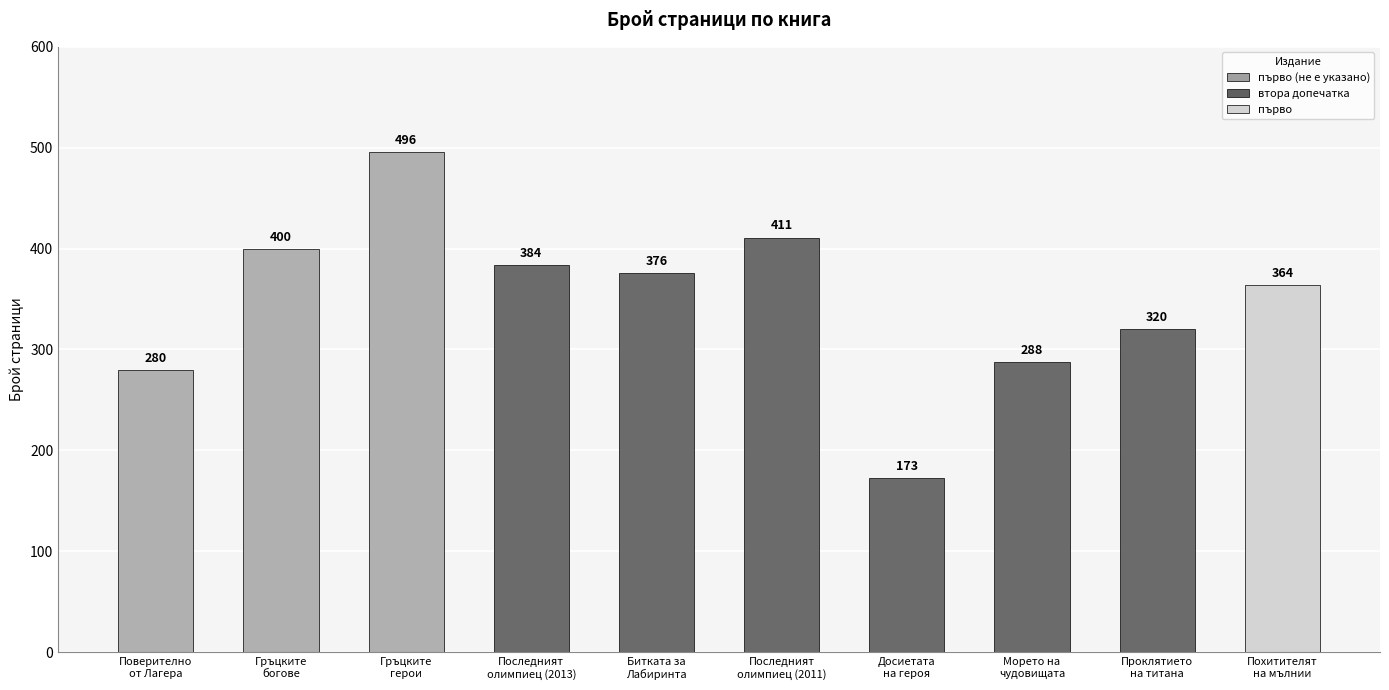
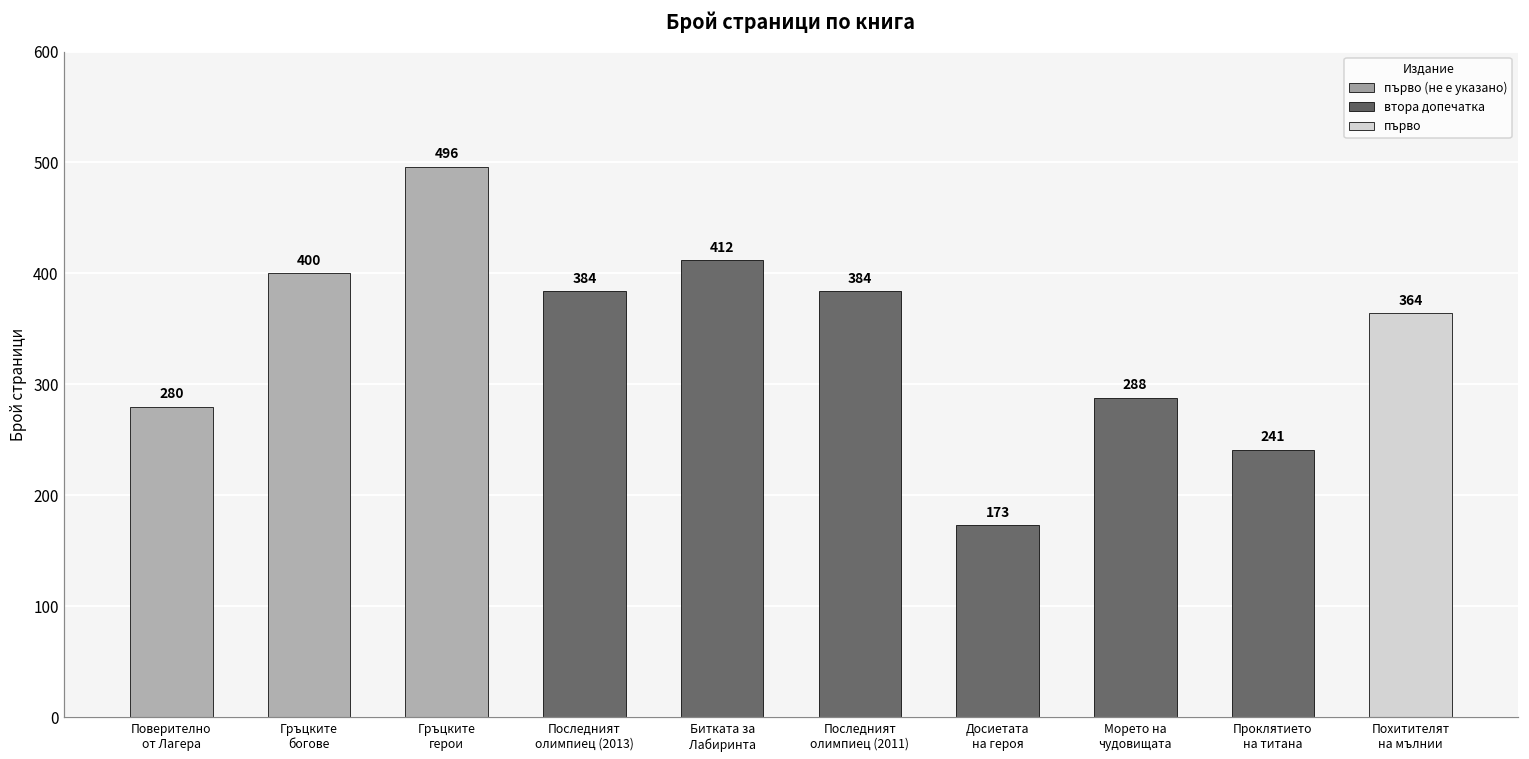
  {
    "Поверително от Лагера": 280,
    "Гръцките богове": 400,
    "Гръцките герои": 496,
    "Последният олимпиец (2013)": 384,
-   "Битката за Лабиринта": 376,
-   "Последният олимпиец (2011)": 411,
+   "Битката за Лабиринта": 412,
+   "Последният олимпиец (2011)": 384,
    "Досиетата на героя": 173,
    "Морето на чудовищата": 288,
-   "Проклятието на титана": 320,
+   "Проклятието на титана": 241,
    "Похитителят на мълнии": 364
  }
